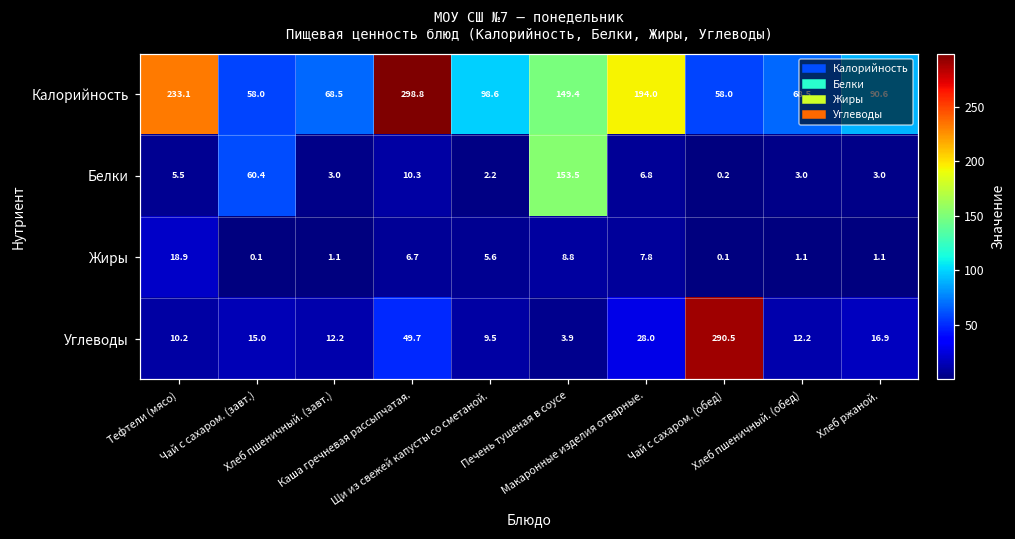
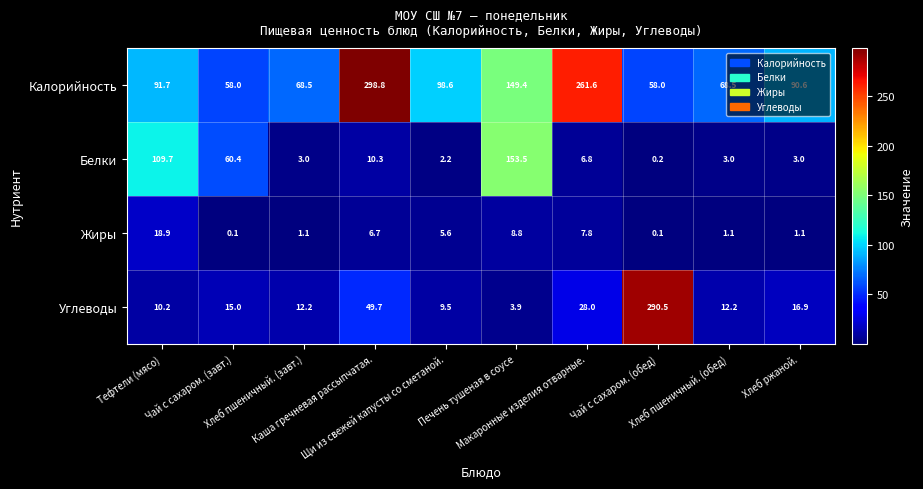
  {
    "Калорийность": {
-     "Тефтели (мясо)": 233.1,
+     "Тефтели (мясо)": 91.7,
      "Чай с сахаром. (завт.)": 58.0,
      "Хлеб пшеничный. (завт.)": 68.5,
      "Каша гречневая рассыпчатая.": 298.8,
      "Щи из свежей капусты со сметаной.": 98.6,
      "Печень тушеная в соусе": 149.4,
-     "Макаронные изделия отварные.": 194.0,
+     "Макаронные изделия отварные.": 261.6,
      "Чай с сахаром. (обед)": 58.0
    },
    "Белки": {
-     "Тефтели (мясо)": 5.5,
+     "Тефтели (мясо)": 109.7,
      "Чай с сахаром. (завт.)": 60.4,
      "Хлеб пшеничный. (завт.)": 3.0,
      "Каша гречневая рассыпчатая.": 10.3,
      "Щи из свежей капусты со сметаной.": 2.2,
      "Печень тушеная в соусе": 153.5,
      "Макаронные изделия отварные.": 6.8,
      "Чай с сахаром. (обед)": 0.2,
      "Хлеб пшеничный. (обед)": 3.0,
      "Хлеб ржаной.": 3.0
    },
    "Жиры": {
      "Тефтели (мясо)": 18.9,
      "Чай с сахаром. (завт.)": 0.1,
      "Хлеб пшеничный. (завт.)": 1.1,
      "Каша гречневая рассыпчатая.": 6.7,
      "Щи из свежей капусты со сметаной.": 5.6,
      "Печень тушеная в соусе": 8.8,
      "Макаронные изделия отварные.": 7.8,
      "Чай с сахаром. (обед)": 0.1,
      "Хлеб пшеничный. (обед)": 1.1,
      "Хлеб ржаной.": 1.1
    },
    "Углеводы": {
      "Тефтели (мясо)": 10.2,
      "Чай с сахаром. (завт.)": 15.0,
      "Хлеб пшеничный. (завт.)": 12.2,
      "Каша гречневая рассыпчатая.": 49.7,
      "Щи из свежей капусты со сметаной.": 9.5,
      "Печень тушеная в соусе": 3.9,
      "Макаронные изделия отварные.": 28.0,
      "Чай с сахаром. (обед)": 290.5,
      "Хлеб пшеничный. (обед)": 12.2,
      "Хлеб ржаной.": 16.9
    }
  }
